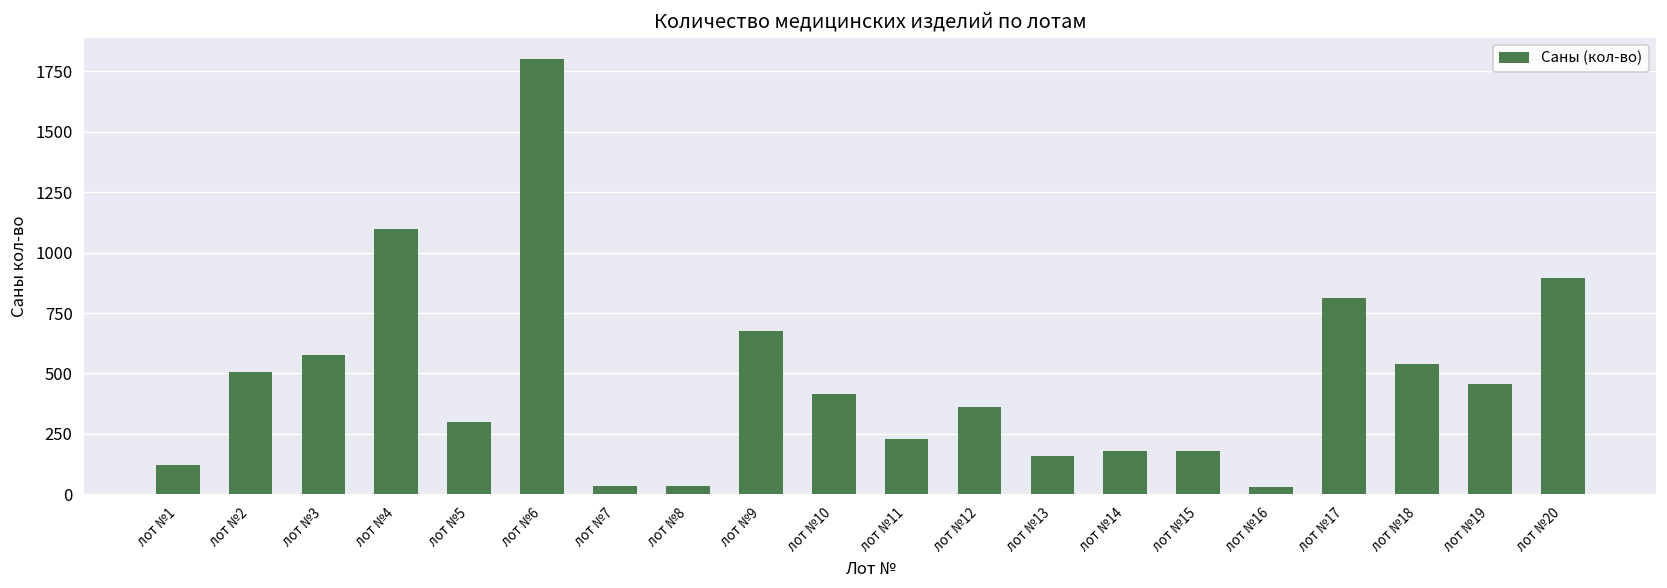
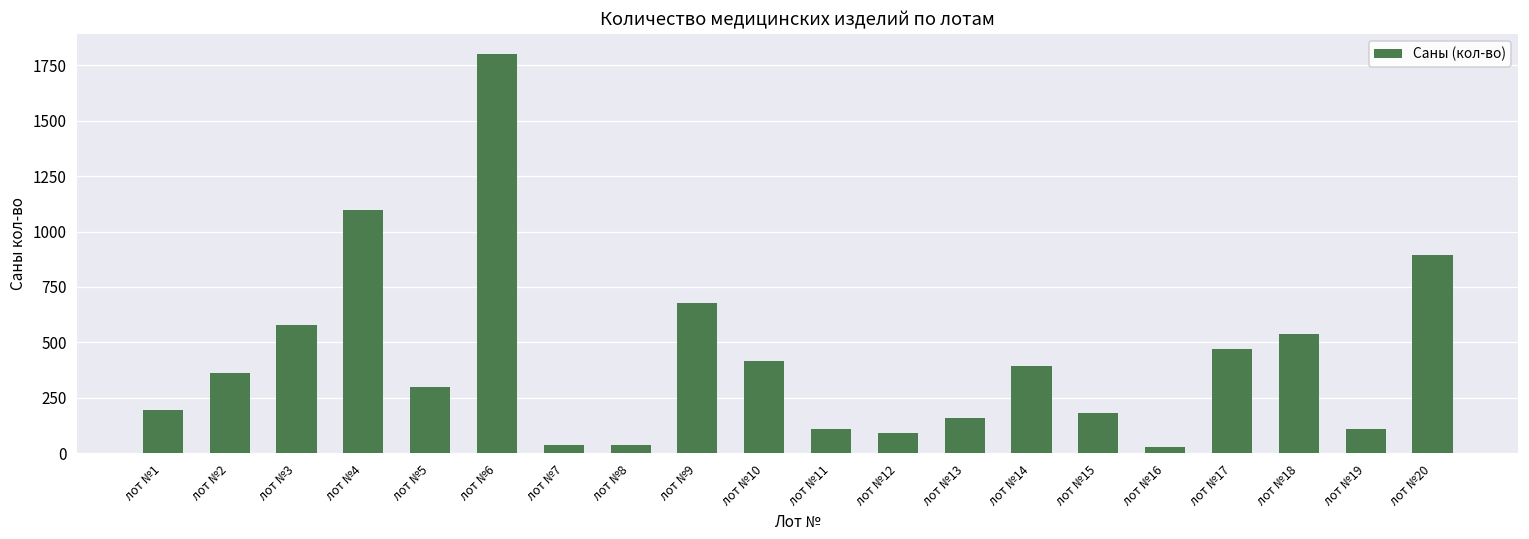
  {
-   "лот №1": 120,
-   "лот №2": 500,
+   "лот №1": 190,
+   "лот №2": 360,
    "лот №3": 580,
    "лот №4": 1100,
    "лот №5": 300,
    "лот №6": 1800,
    "лот №7": 40,
    "лот №8": 40,
    "лот №9": 680,
    "лот №10": 420,
-   "лот №11": 230,
-   "лот №12": 360,
+   "лот №11": 110,
+   "лот №12": 90,
    "лот №13": 160,
-   "лот №14": 180,
+   "лот №14": 390,
    "лот №15": 180,
    "лот №16": 30,
-   "лот №17": 810,
+   "лот №17": 470,
    "лот №18": 540,
-   "лот №19": 460,
+   "лот №19": 110,
    "лот №20": 890
  }
